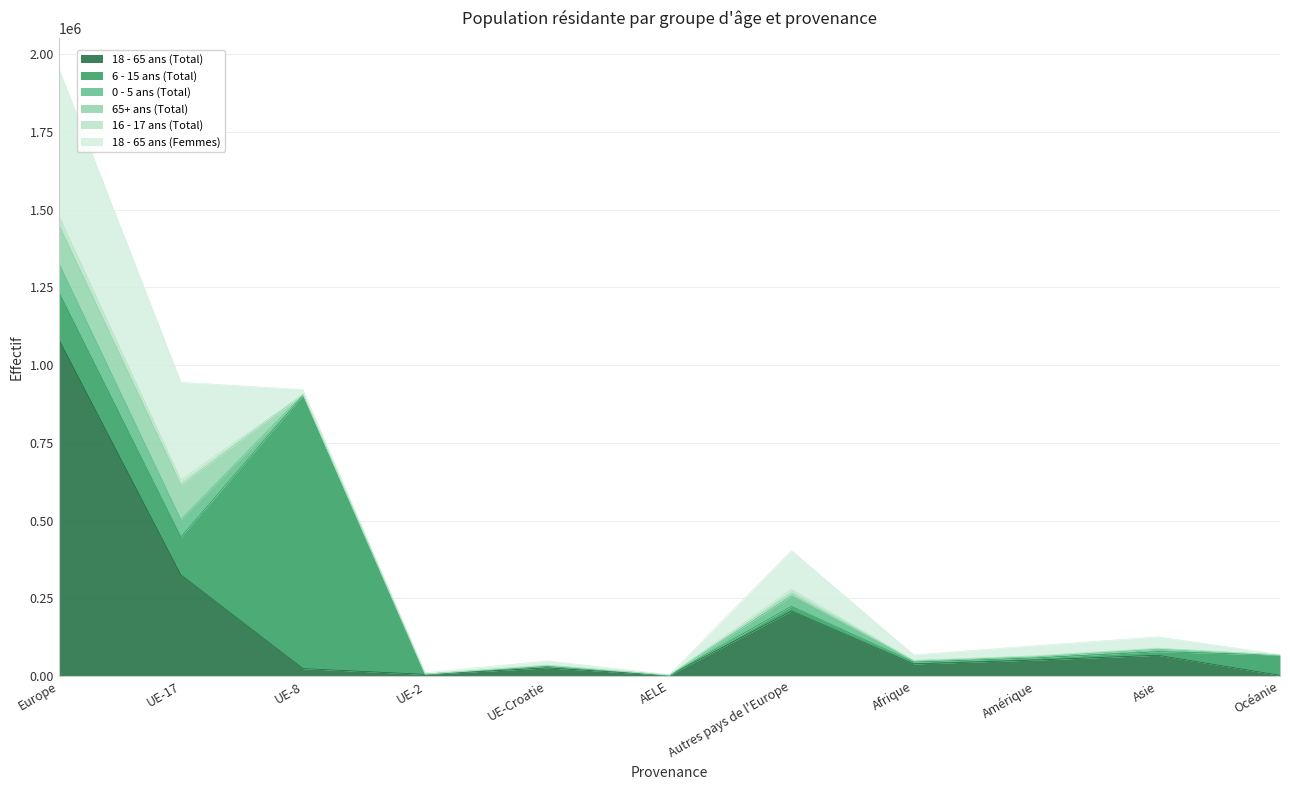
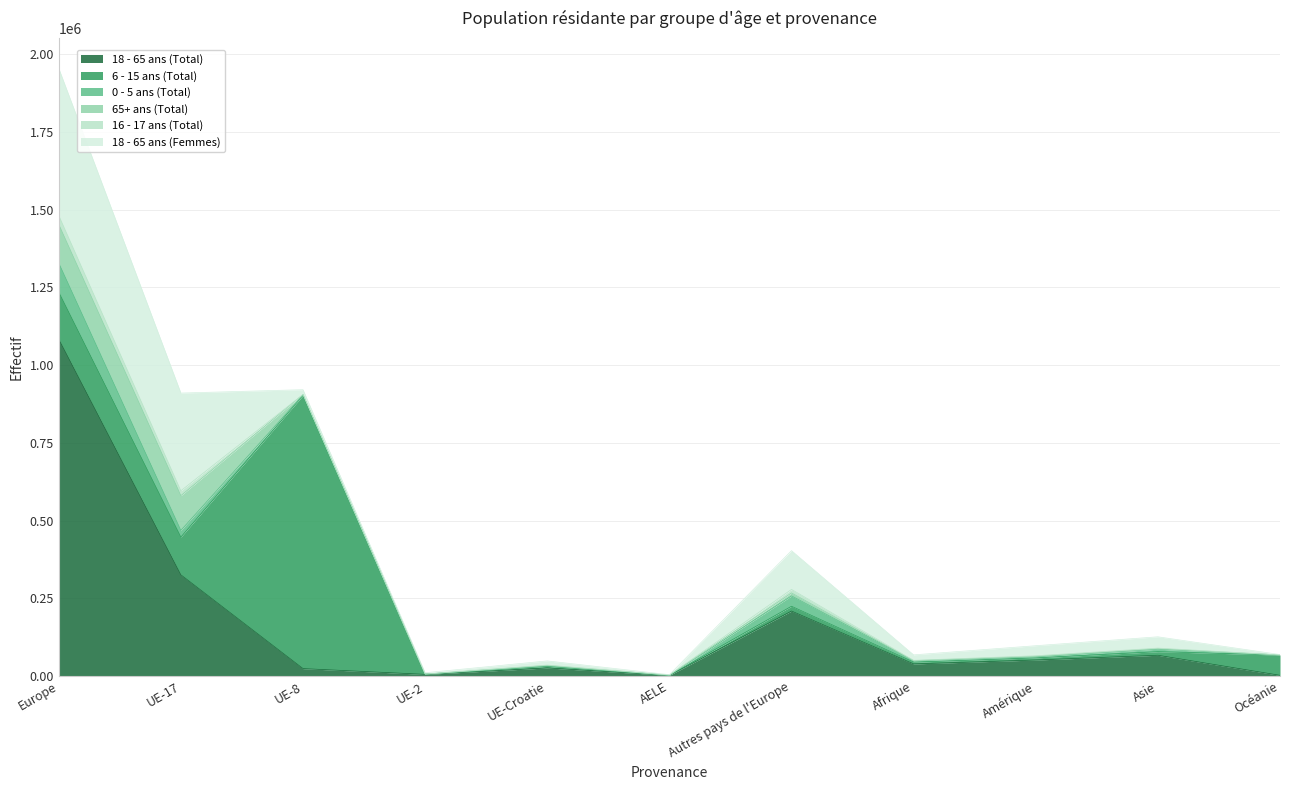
  {
    "18 - 65 ans (Total)": {
      "Europe": 1080000,
      "UE-17": 330000,
      "UE-8": 20000,
      "Autres pays de l'Europe": 210000,
      "Asie": 70000,
      "Océanie": 0
    },
    "6 - 15 ans (Total)": {
      "Europe": 150000,
      "UE-17": 120000,
      "Autres pays de l'Europe": 20000
    },
    "0 - 5 ans (Total)": {
      "Europe": 90000,
-     "UE-17": 60000,
+     "UE-17": 20000,
      "Autres pays de l'Europe": 30000
    }
  }
